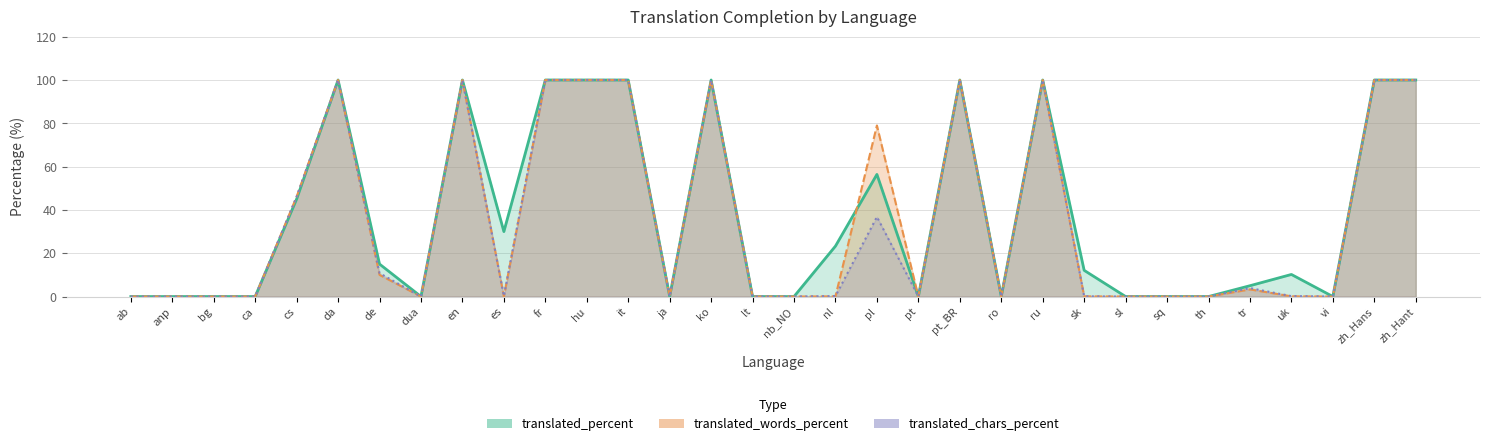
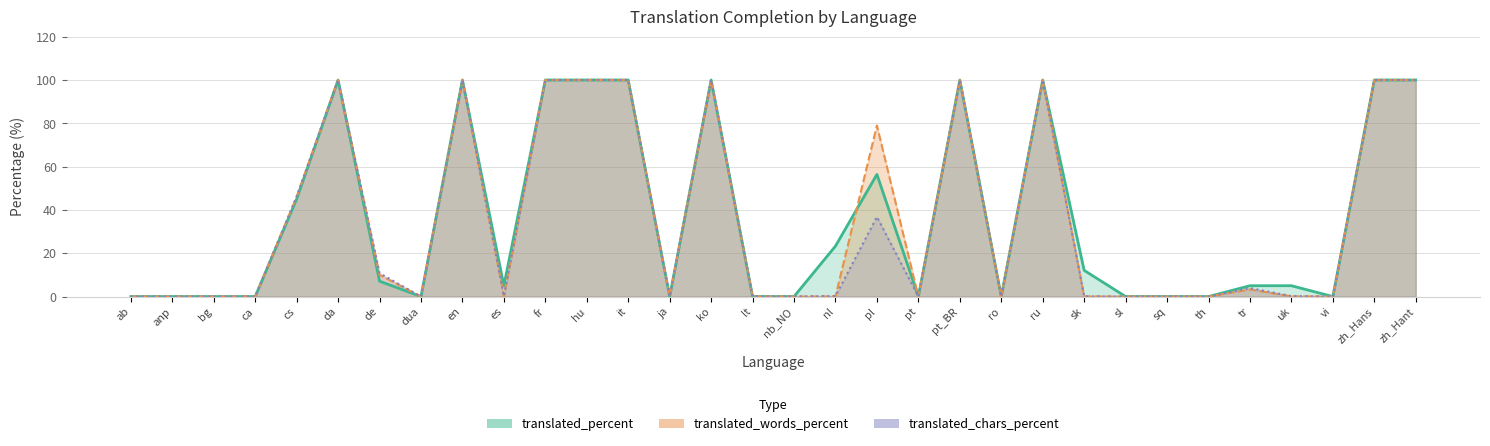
  {
    "translated_percent": {
-     "de": 15,
-     "es": 30,
+     "de": 7,
+     "es": 5,
      "nl": 23,
      "pl": 56,
      "sk": 12,
-     "uk": 10
+     "uk": 5
    },
    "translated_words_percent": {
      "pl": 79
    },
    "translated_chars_percent": {
      "pl": 37
    }
  }
